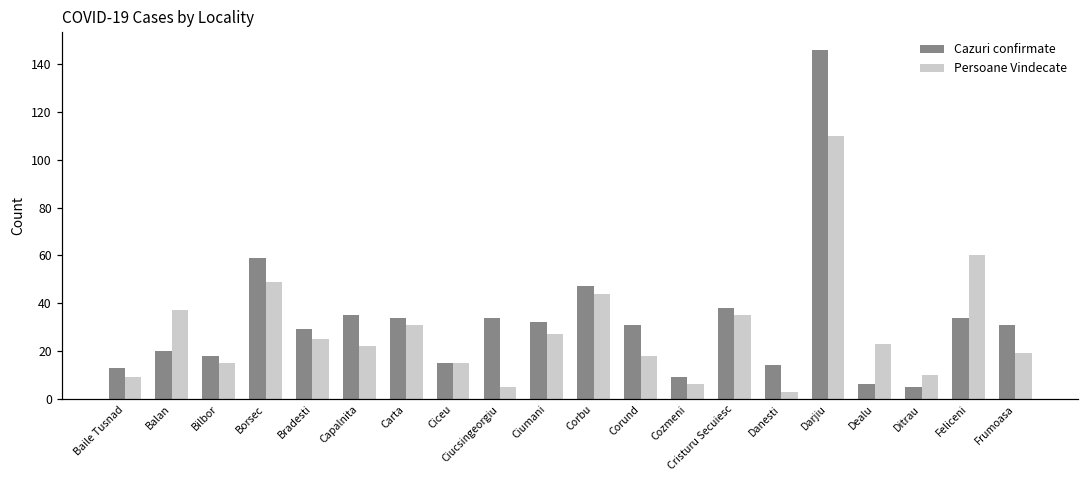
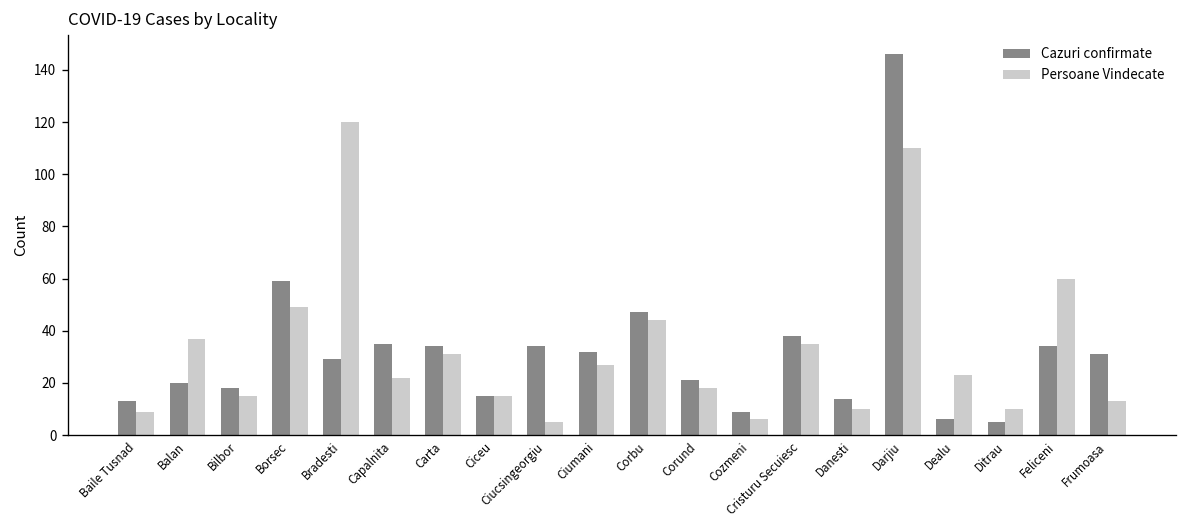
  {
    "Cazuri confirmate": {
      "Baile Tusnad": 13,
      "Balan": 20,
      "Bilbor": 18,
      "Borsec": 59,
      "Bradesti": 29,
      "Capalnita": 35,
      "Carta": 34,
      "Ciceu": 15,
      "Ciucsingeorgiu": 34,
      "Ciumani": 32,
      "Corbu": 47,
-     "Corund": 31,
+     "Corund": 21,
      "Cozmeni": 9,
      "Cristuru Secuiesc": 38,
      "Danesti": 14,
      "Darjiu": 146,
      "Dealu": 6,
      "Ditrau": 5,
      "Feliceni": 34,
      "Frumoasa": 31
    },
    "Persoane Vindecate": {
      "Baile Tusnad": 9,
      "Balan": 37,
      "Bilbor": 15,
      "Borsec": 49,
-     "Bradesti": 25,
+     "Bradesti": 120,
      "Capalnita": 22,
      "Carta": 31,
      "Ciceu": 15,
      "Ciucsingeorgiu": 5,
      "Ciumani": 27,
      "Corbu": 44,
      "Corund": 18,
      "Cozmeni": 6,
      "Cristuru Secuiesc": 35,
-     "Danesti": 3,
+     "Danesti": 10,
      "Darjiu": 110,
      "Dealu": 23,
      "Ditrau": 10,
      "Feliceni": 60,
-     "Frumoasa": 19
+     "Frumoasa": 13
    }
  }
